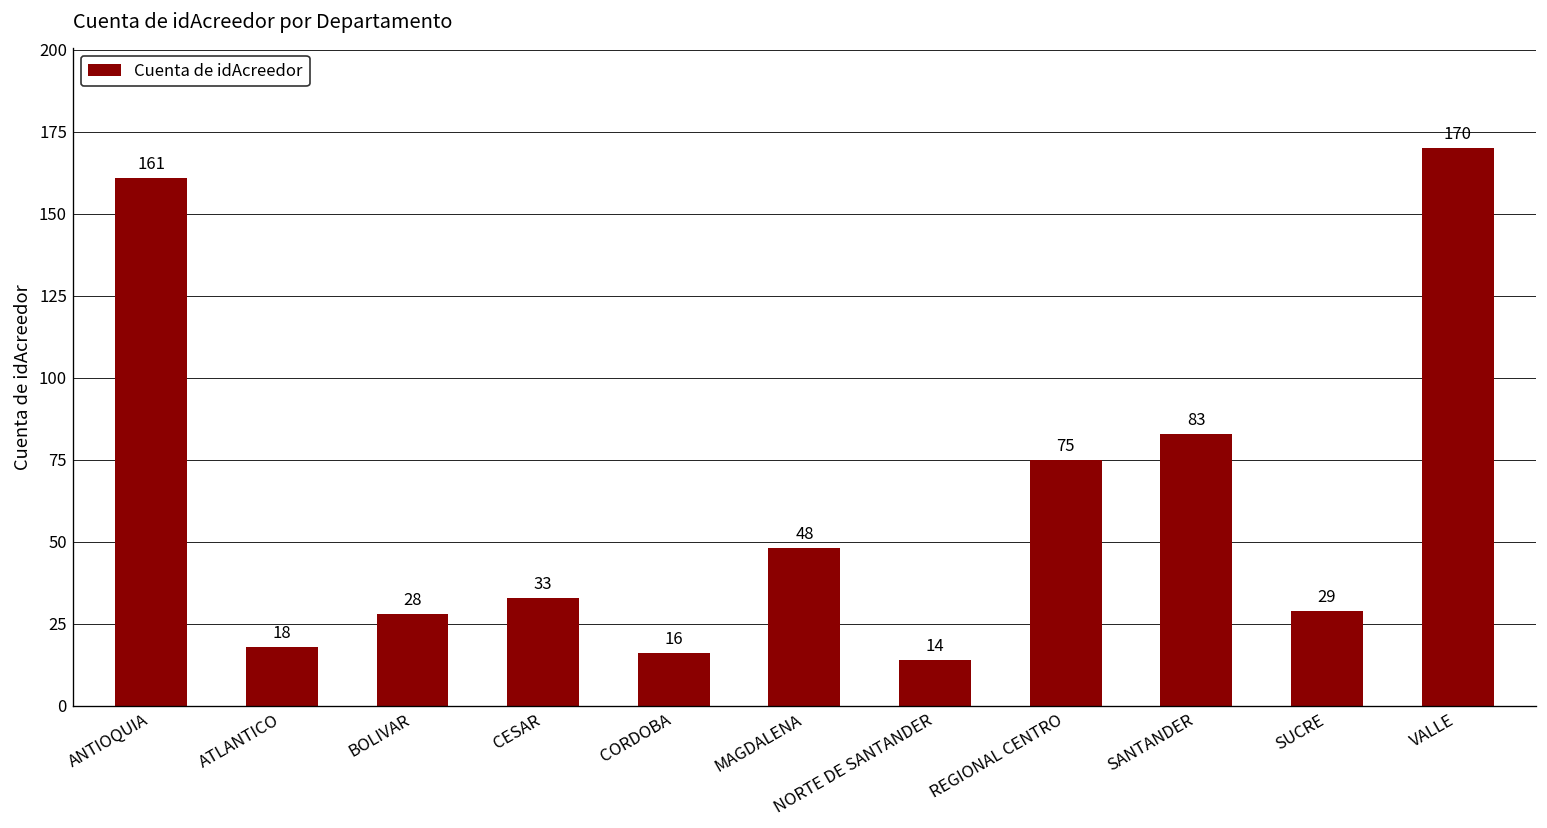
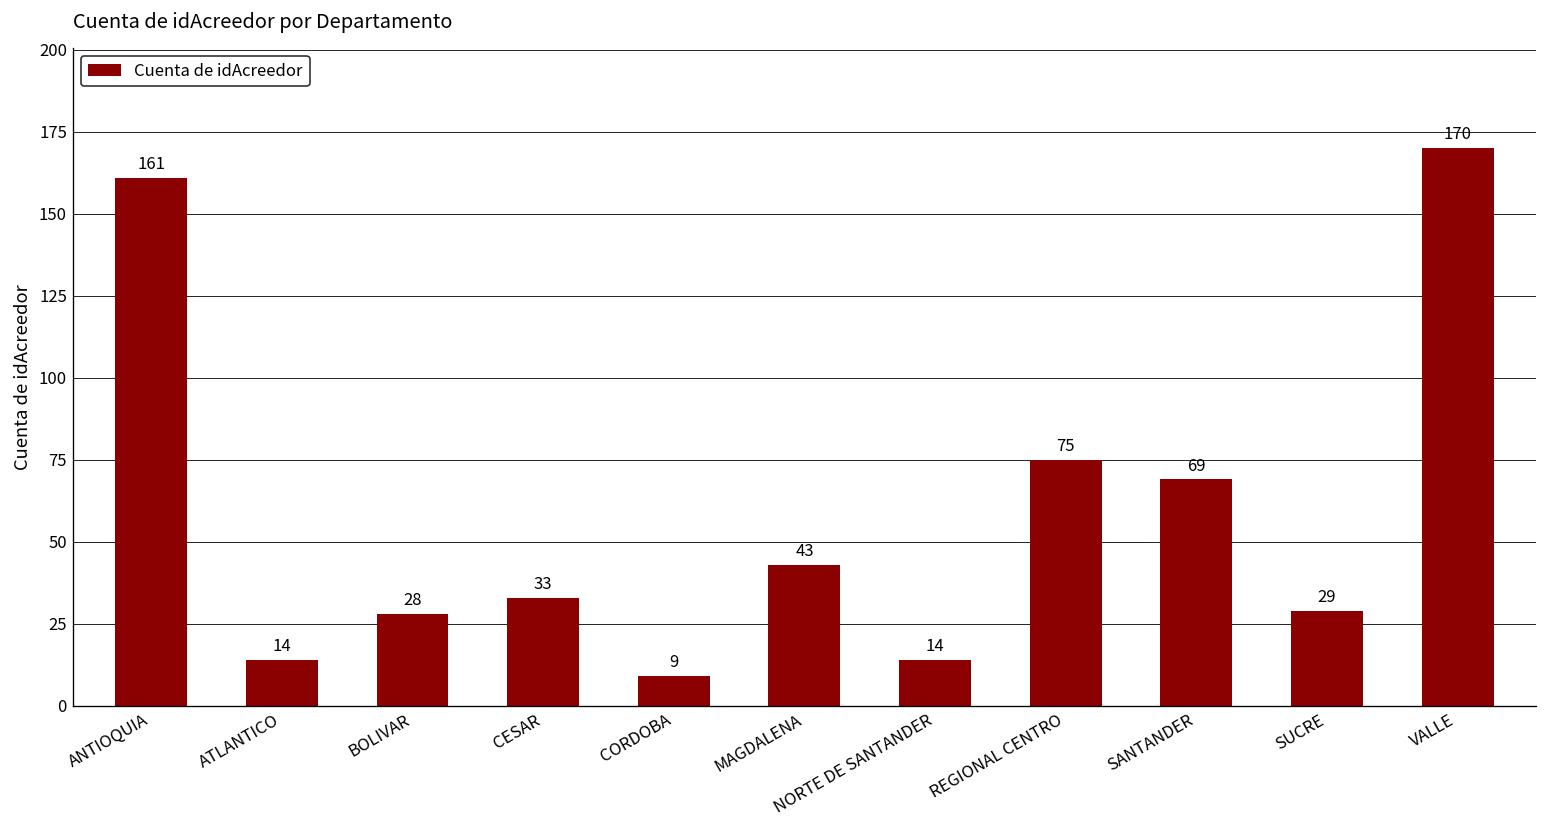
  {
    "ANTIOQUIA": 161,
-   "ATLANTICO": 18,
+   "ATLANTICO": 14,
    "BOLIVAR": 28,
    "CESAR": 33,
-   "CORDOBA": 16,
-   "MAGDALENA": 48,
+   "CORDOBA": 9,
+   "MAGDALENA": 43,
    "NORTE DE SANTANDER": 14,
    "REGIONAL CENTRO": 75,
-   "SANTANDER": 83,
+   "SANTANDER": 69,
    "SUCRE": 29,
    "VALLE": 170
  }
